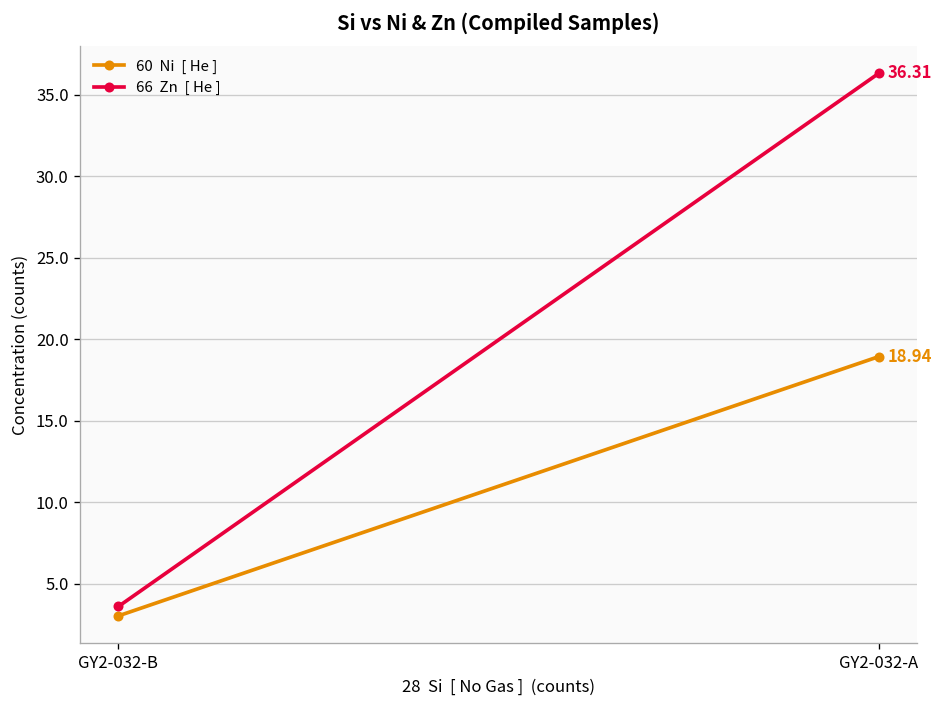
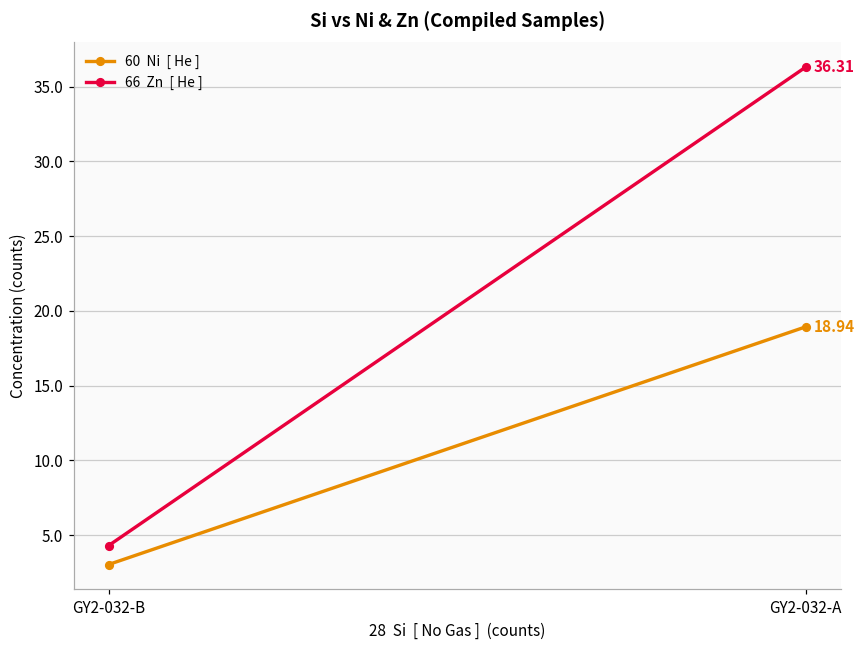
  {
    "60 Ni [ He ]": {
      "GY2-032-A": 18.94
    },
    "66 Zn [ He ]": {
-     "GY2-032-B": 3.6
+     "GY2-032-B": 4.3
    }
  }
